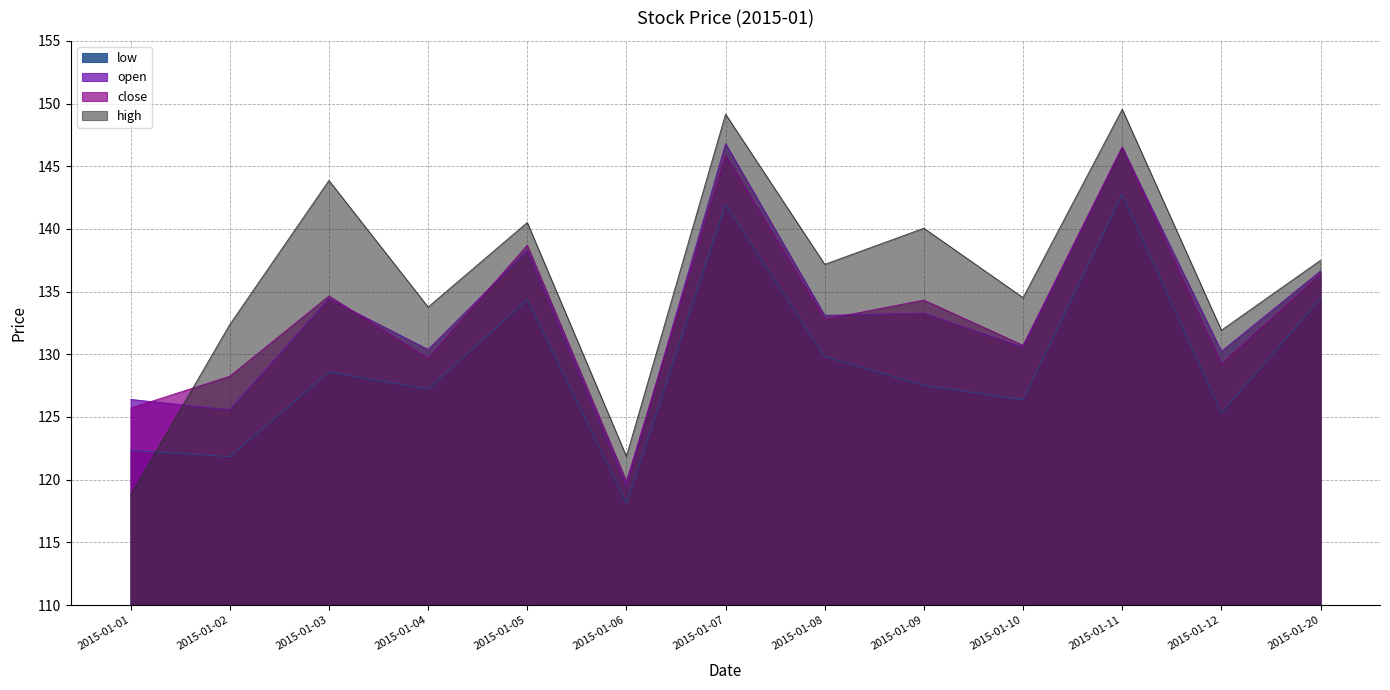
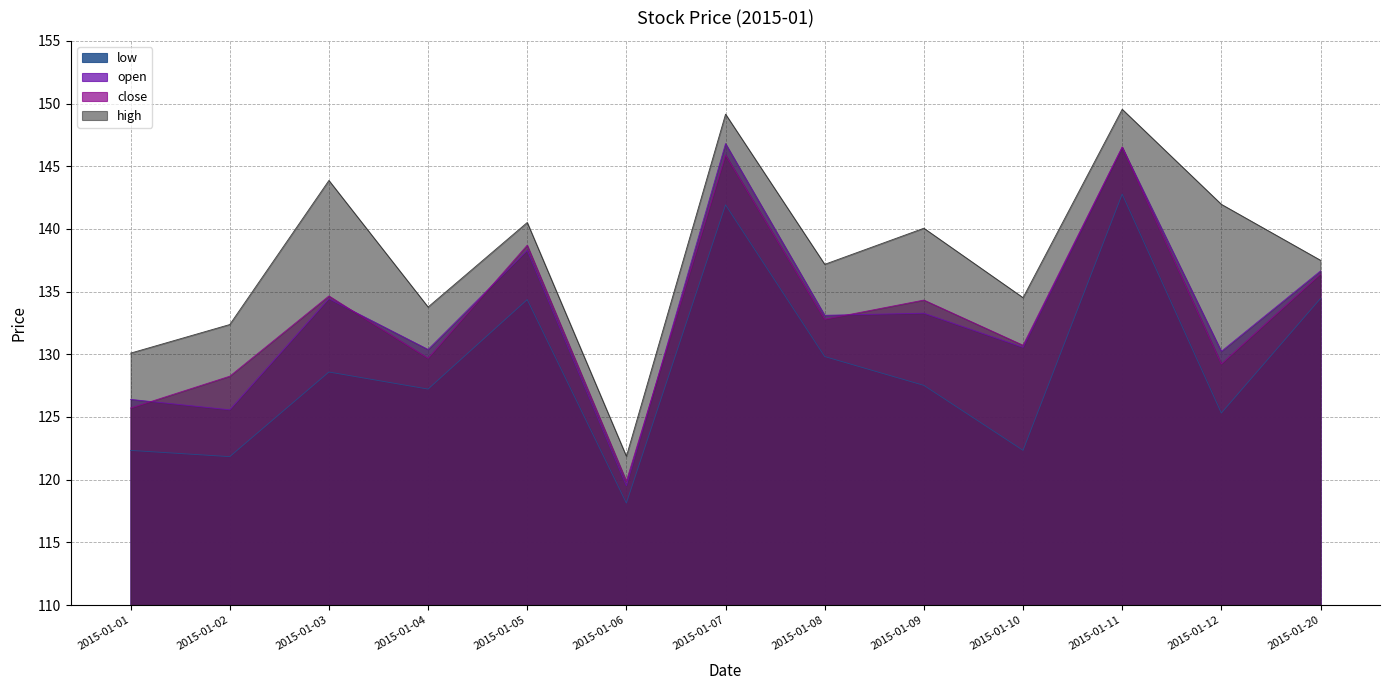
  {
    "low": {
      "2015-01-01": 122.3,
      "2015-01-02": 121.8,
      "2015-01-03": 128.6,
      "2015-01-04": 127.2,
      "2015-01-05": 134.4,
      "2015-01-06": 118.1,
      "2015-01-07": 141.9,
      "2015-01-08": 129.8,
      "2015-01-09": 127.5,
-     "2015-01-10": 126.4,
+     "2015-01-10": 122.3,
      "2015-01-11": 142.8,
      "2015-01-12": 125.3,
      "2015-01-20": 134.5
    },
    "high": {
-     "2015-01-01": 118.8,
+     "2015-01-01": 130.1,
      "2015-01-02": 132.4,
      "2015-01-03": 143.9,
      "2015-01-04": 133.8,
      "2015-01-05": 140.5,
      "2015-01-06": 121.9,
      "2015-01-07": 149.2,
      "2015-01-08": 137.2,
      "2015-01-09": 140.1,
      "2015-01-10": 134.5,
      "2015-01-11": 149.5,
-     "2015-01-12": 131.9,
+     "2015-01-12": 142.0,
      "2015-01-20": 137.5
    }
  }
